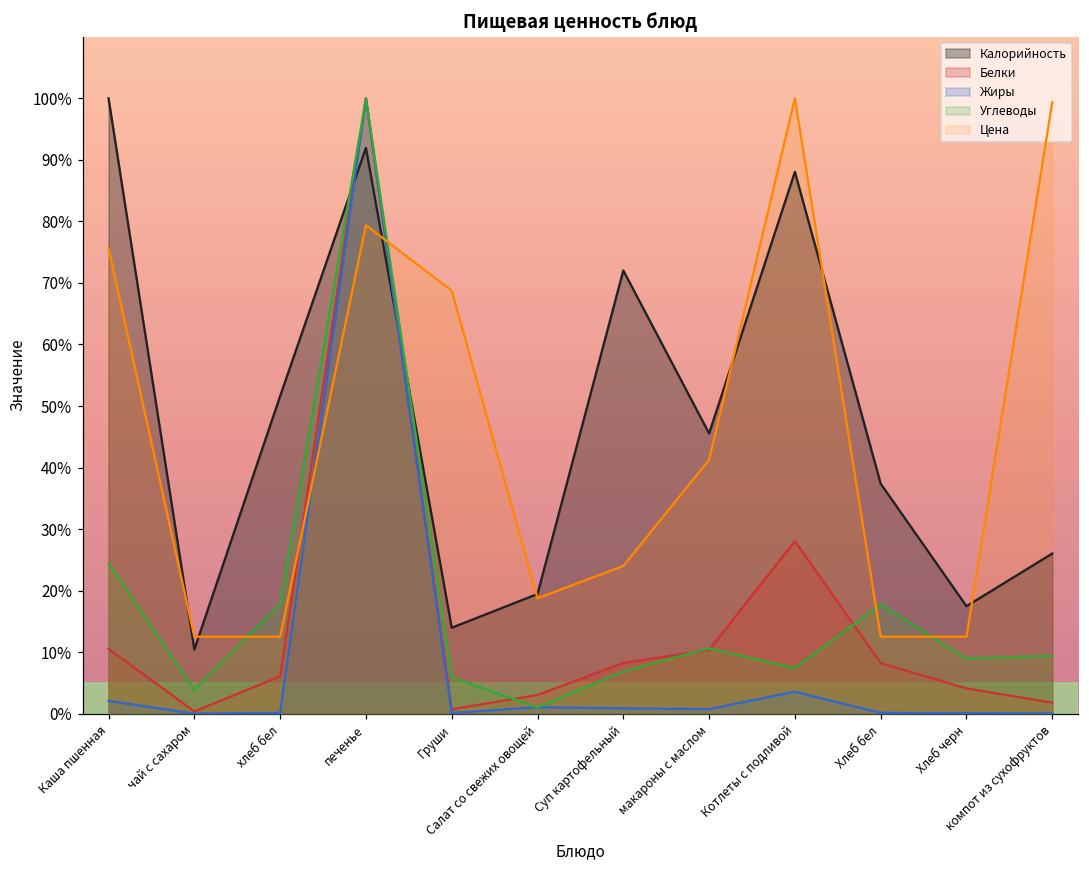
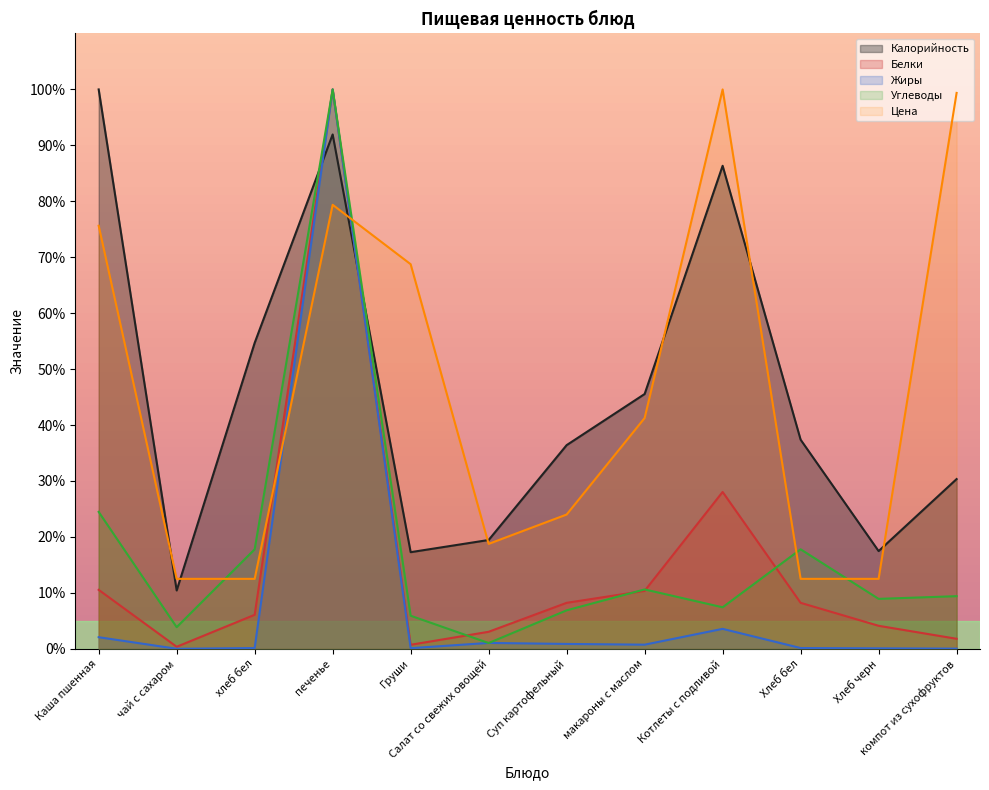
  {
    "Калорийность": {
      "Каша пшенная": "100%",
      "чай с сахаром": "10%",
-     "хлеб бел": "52%",
+     "хлеб бел": "55%",
      "печенье": "92%",
-     "Груши": "14%",
+     "Груши": "17%",
      "Салат со свежих овощей": "19%",
-     "Суп картофельный": "72%",
+     "Суп картофельный": "36%",
      "макароны с маслом": "46%",
-     "Котлеты с подливой": "88%",
+     "Котлеты с подливой": "86%",
      "Хлеб бел": "37%",
      "Хлеб черн": "17%",
-     "компот из сухофруктов": "26%"
+     "компот из сухофруктов": "30%"
    },
    "Белки": {
      "Каша пшенная": "11%",
      "хлеб бел": "6%",
      "Суп картофельный": "8%",
      "Котлеты с подливой": "28%",
      "Хлеб бел": "8%"
    },
    "Цена": {
      "Каша пшенная": "76%",
      "чай с сахаром": "13%",
      "хлеб бел": "13%",
      "печенье": "79%",
      "Груши": "69%",
      "Салат со свежих овощей": "19%",
      "Суп картофельный": "24%",
      "макароны с маслом": "41%",
      "Котлеты с подливой": "100%",
      "Хлеб бел": "13%",
      "Хлеб черн": "13%"
    }
  }
